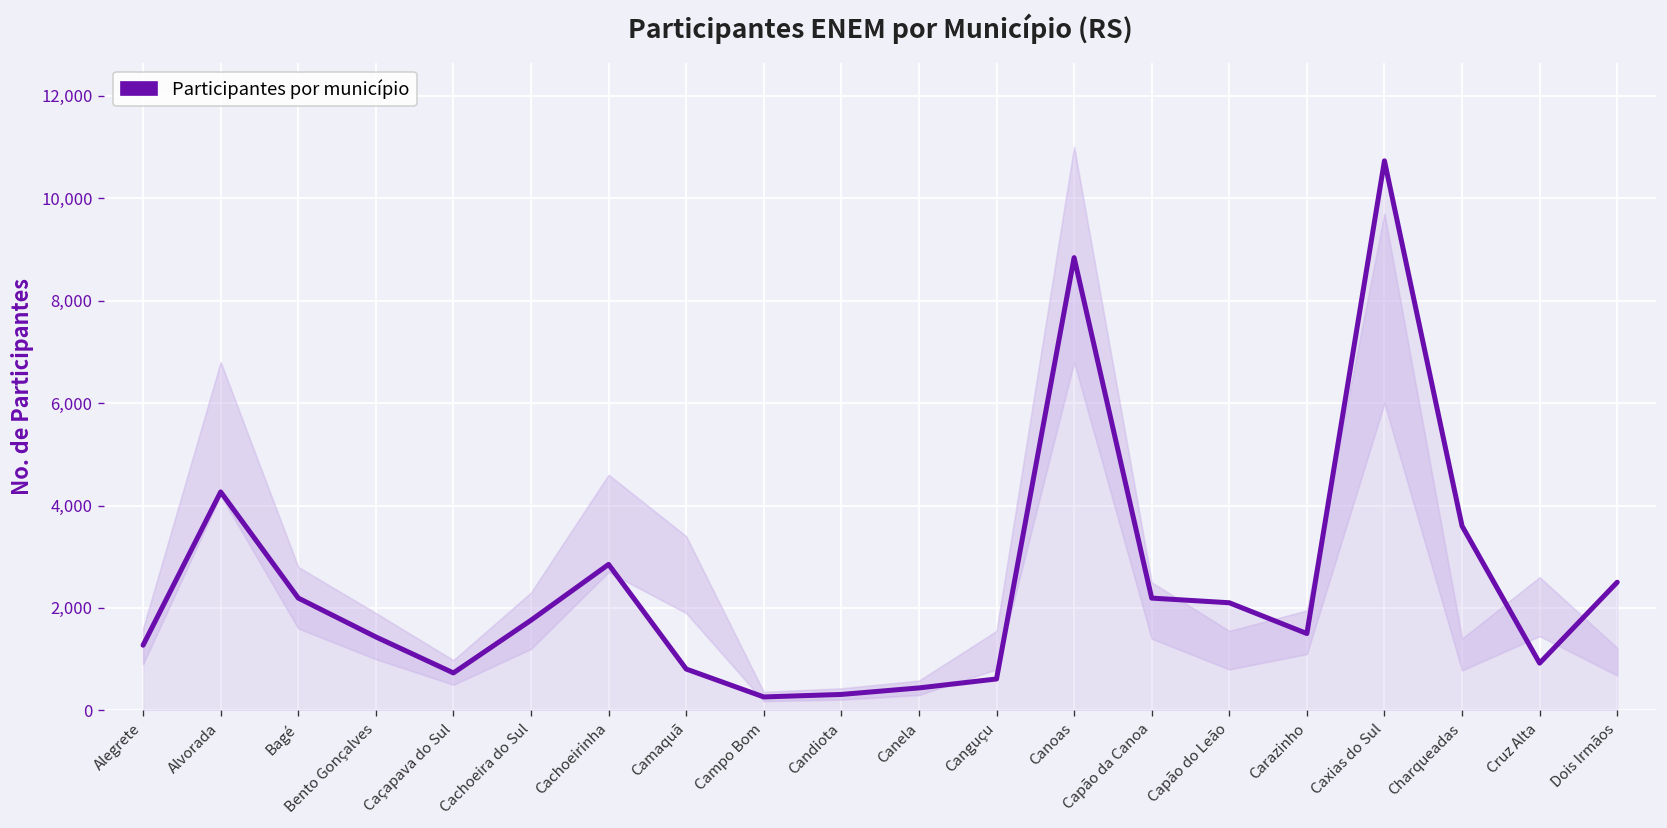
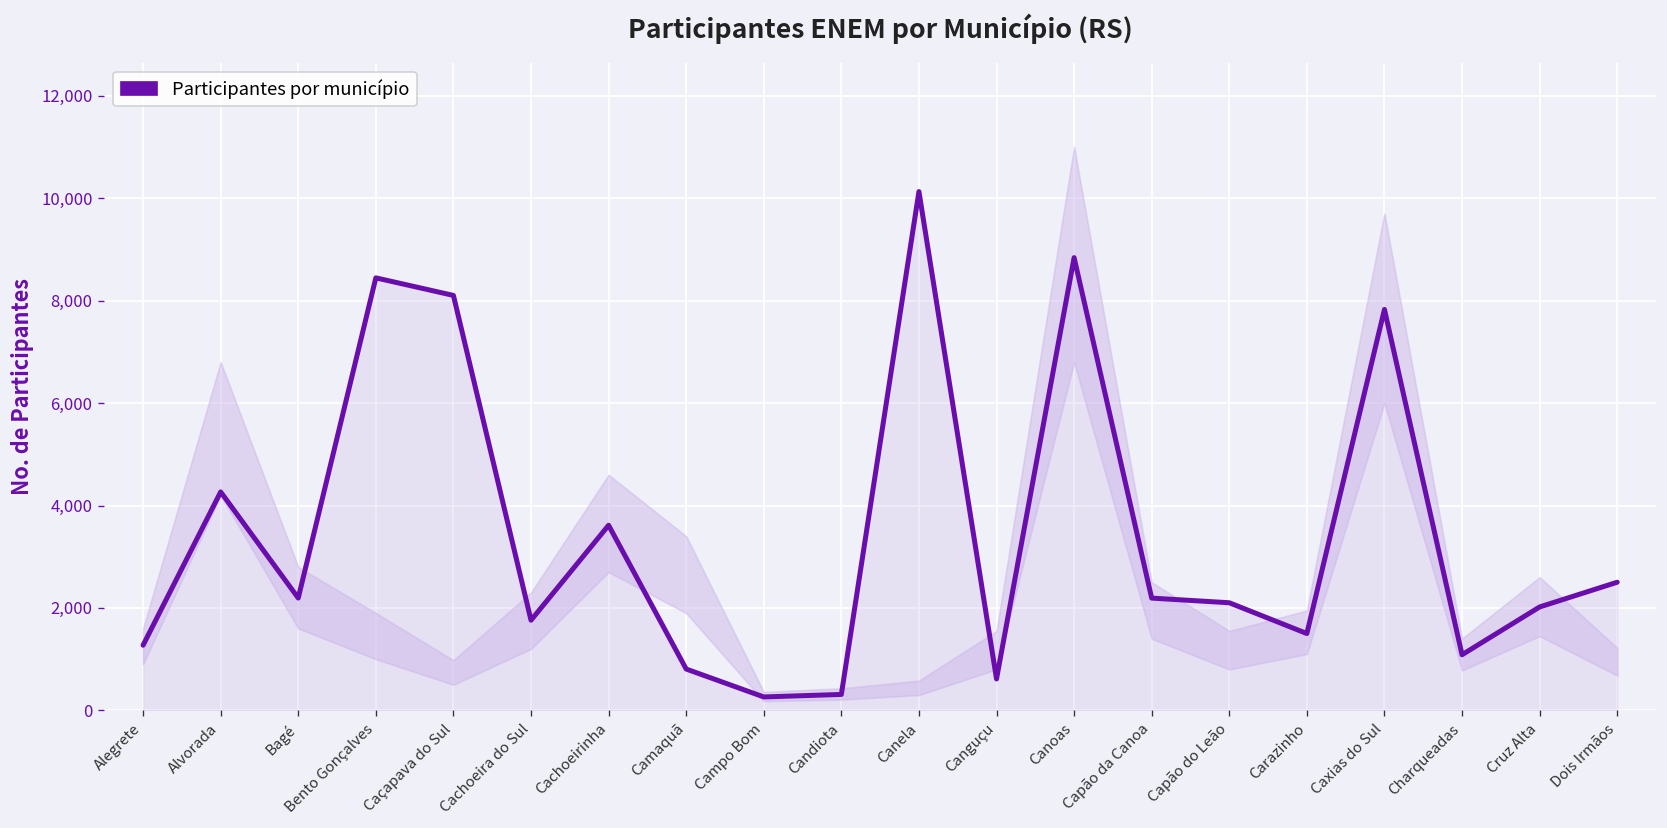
  {
    "Participantes por município": {
      "Alegrete": "1,300",
      "Alvorada": "4,300",
      "Bagé": "2,200",
-     "Bento Gonçalves": "1,400",
-     "Caçapava do Sul": "700",
+     "Bento Gonçalves": "8,400",
+     "Caçapava do Sul": "8,100",
      "Cachoeira do Sul": "1,800",
-     "Cachoeirinha": "2,900",
+     "Cachoeirinha": "3,600",
      "Camaquã": "800",
      "Campo Bom": "300",
      "Candiota": "300",
-     "Canela": "400",
+     "Canela": "10,100",
      "Canguçu": "600",
      "Canoas": "8,800",
      "Capão da Canoa": "2,200",
      "Capão do Leão": "2,100",
      "Carazinho": "1,500",
-     "Caxias do Sul": "10,700",
-     "Charqueadas": "3,600",
-     "Cruz Alta": "900",
+     "Caxias do Sul": "7,800",
+     "Charqueadas": "1,100",
+     "Cruz Alta": "2,000",
      "Dois Irmãos": "2,500"
    }
  }
